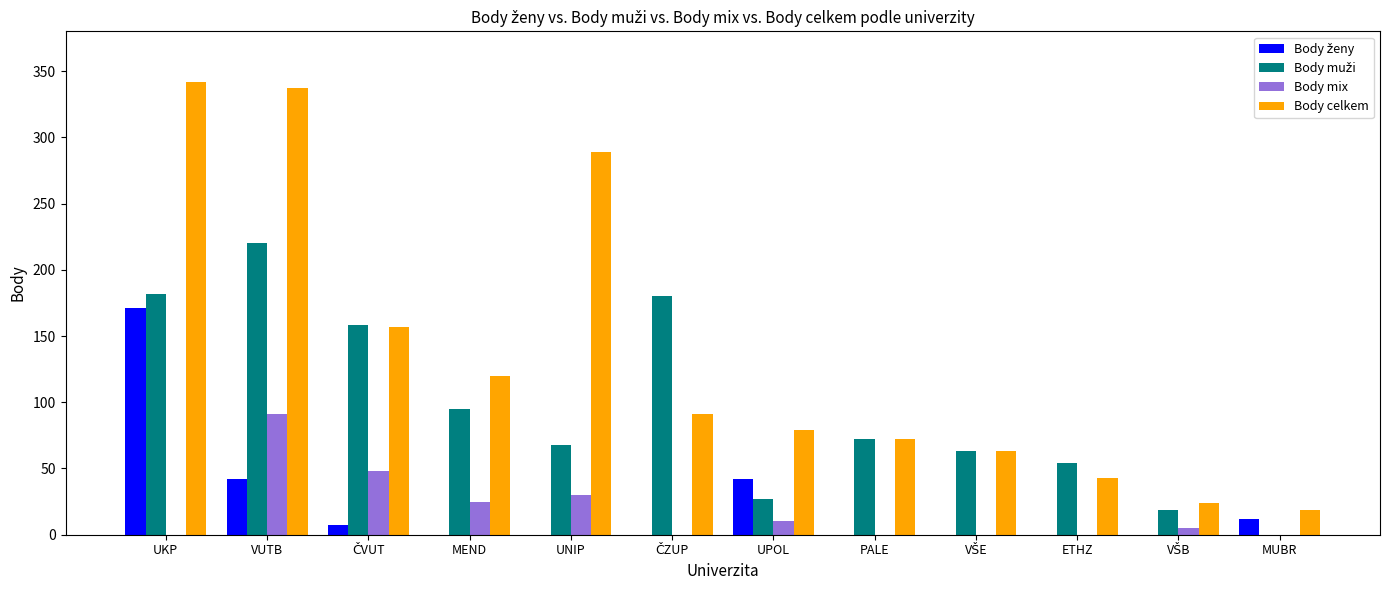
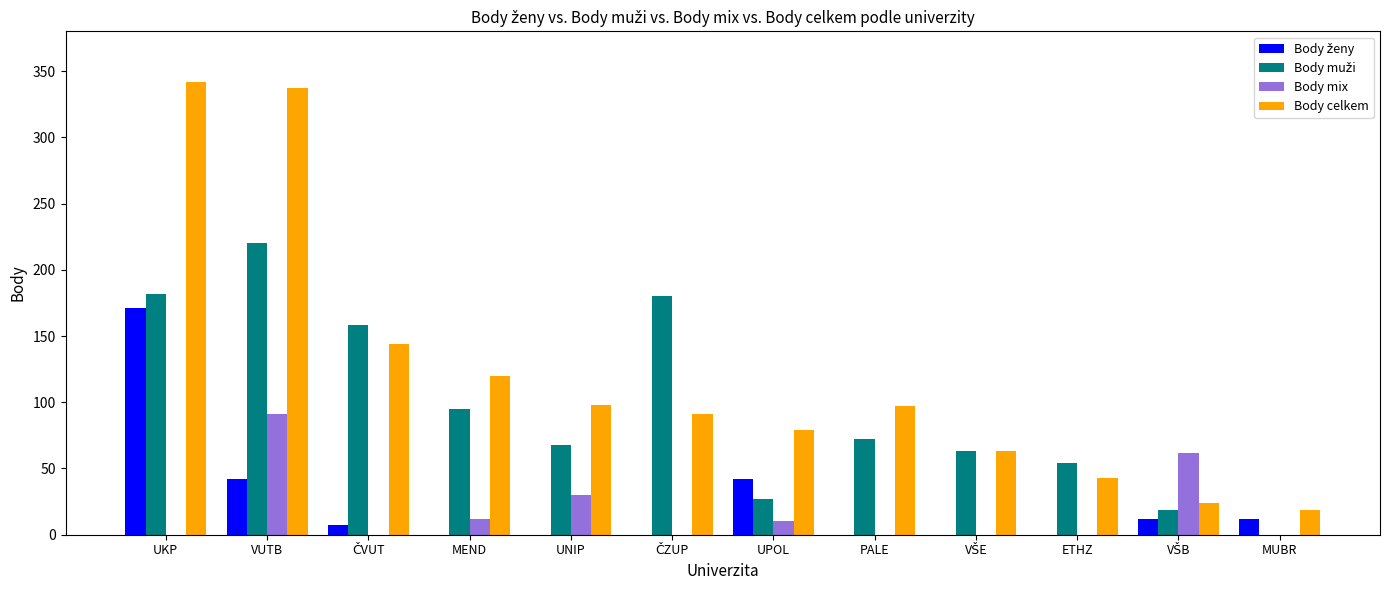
  {
    "Body ženy": {
      "UKP": 171,
      "VUTB": 42,
      "ČVUT": 7,
      "MEND": 0,
      "UNIP": 0,
      "ČZUP": 0,
      "UPOL": 42,
      "PALE": 0,
      "VŠE": 0,
      "ETHZ": 0,
-     "VŠB": 0,
+     "VŠB": 12,
      "MUBR": 12
    },
    "Body muži": {
      "UKP": 182,
      "VUTB": 220,
      "ČVUT": 158,
      "MEND": 95,
      "UNIP": 68,
      "ČZUP": 180,
      "UPOL": 27,
      "PALE": 72,
      "VŠE": 63,
      "ETHZ": 54,
      "VŠB": 19,
      "MUBR": 0
    },
    "Body mix": {
      "UKP": 0,
      "VUTB": 91,
-     "ČVUT": 48,
-     "MEND": 25,
+     "ČVUT": 0,
+     "MEND": 12,
      "UNIP": 30,
      "ČZUP": 0,
      "UPOL": 10,
      "PALE": 0,
      "VŠE": 0,
      "ETHZ": 0,
-     "VŠB": 5,
+     "VŠB": 62,
      "MUBR": 0
    },
    "Body celkem": {
      "UKP": 342,
      "VUTB": 337,
-     "ČVUT": 157,
+     "ČVUT": 144,
      "MEND": 120,
-     "UNIP": 289,
+     "UNIP": 98,
      "ČZUP": 91,
      "UPOL": 79,
-     "PALE": 72,
+     "PALE": 97,
      "VŠE": 63,
      "ETHZ": 43,
      "VŠB": 24,
      "MUBR": 19
    }
  }
